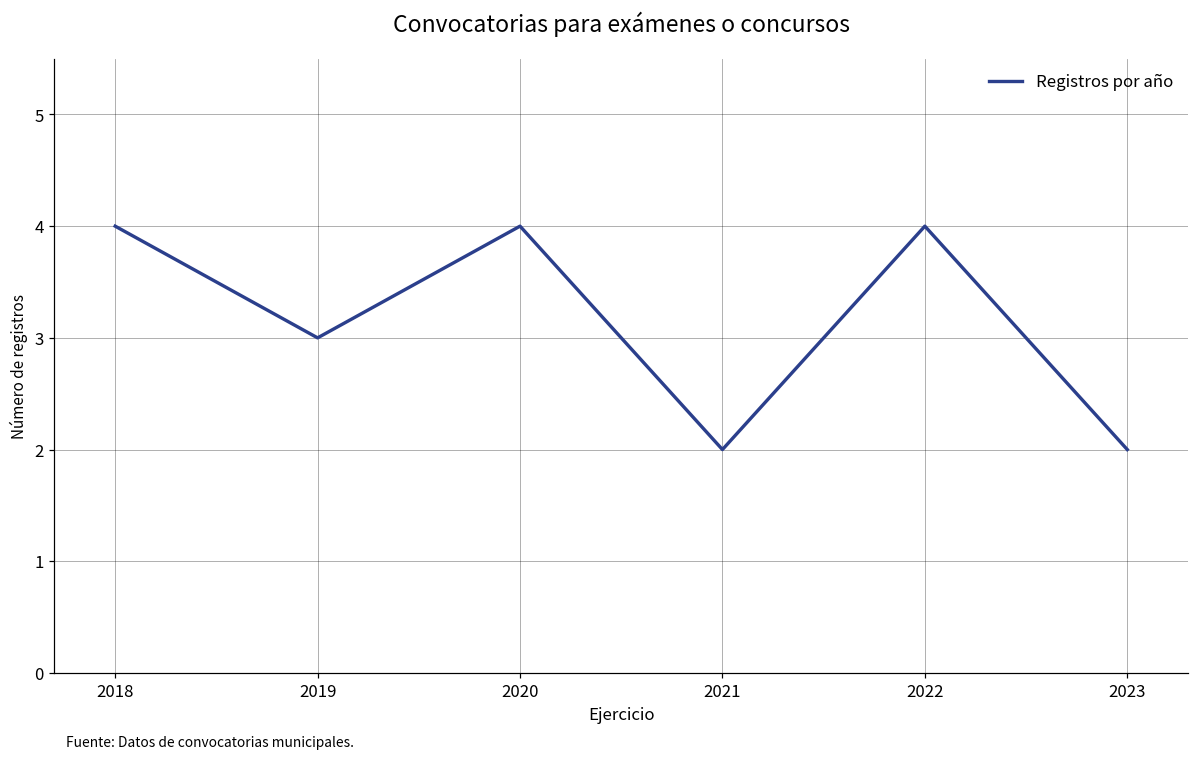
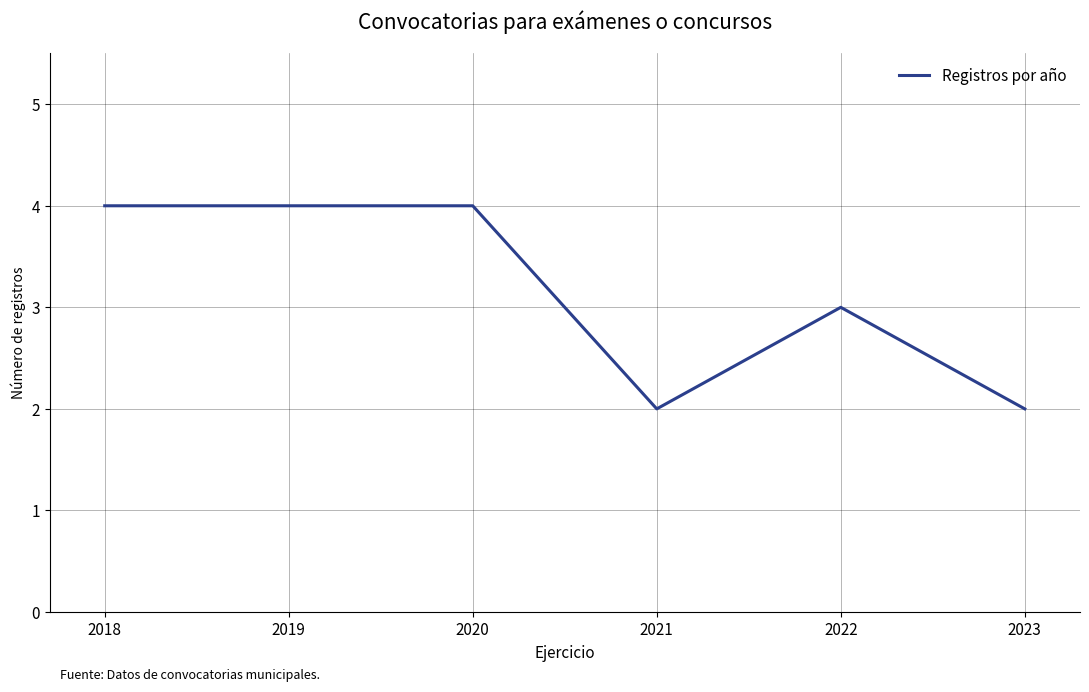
  {
    "2018": 4,
-   "2019": 3,
+   "2019": 4,
    "2020": 4,
    "2021": 2,
-   "2022": 4,
+   "2022": 3,
    "2023": 2
  }
